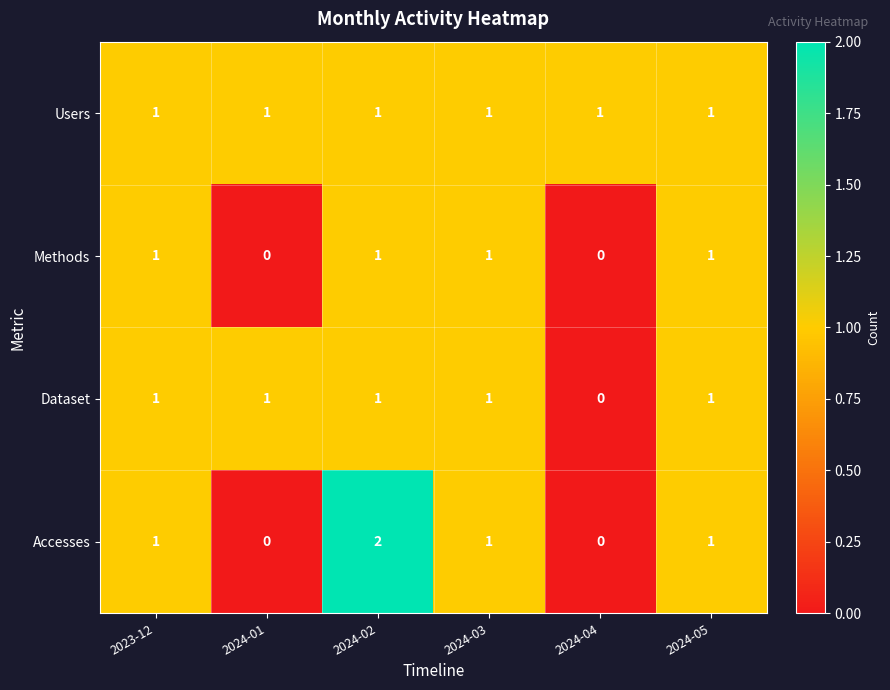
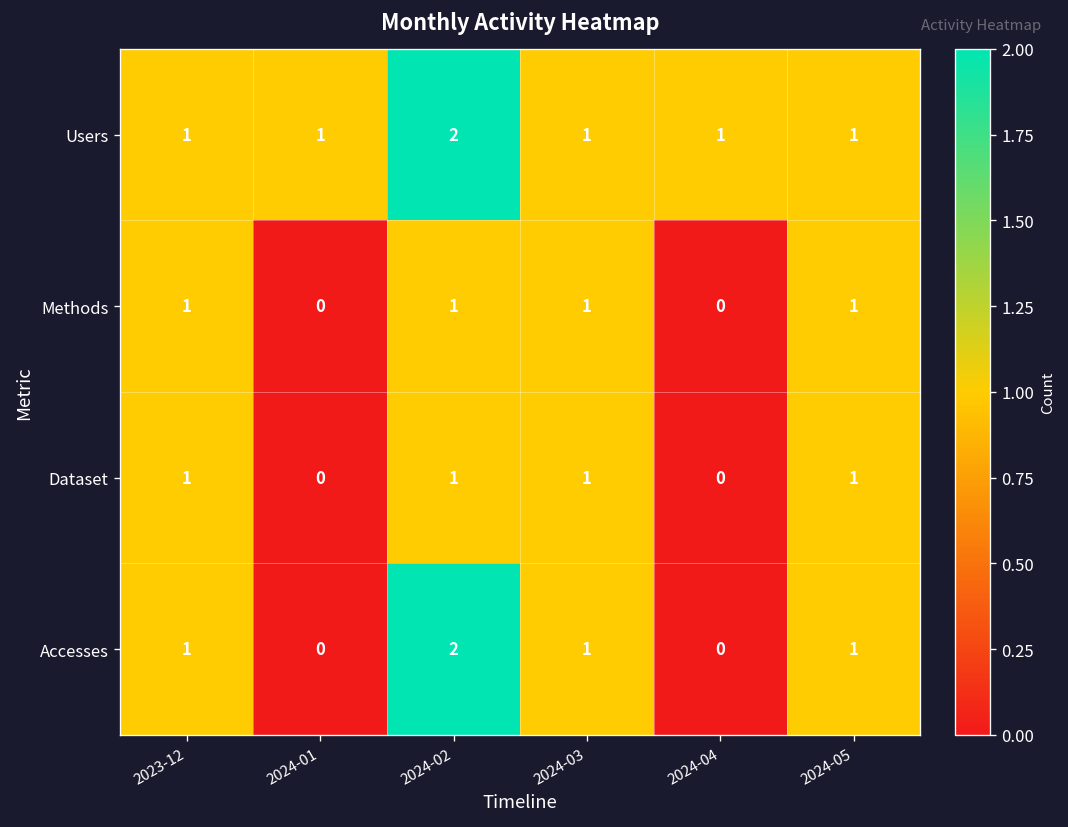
  {
    "Users": {
      "2023-12": 1,
      "2024-01": 1,
-     "2024-02": 1,
+     "2024-02": 2,
      "2024-03": 1,
      "2024-04": 1,
      "2024-05": 1
    },
    "Methods": {
      "2023-12": 1,
      "2024-01": 0,
      "2024-02": 1,
      "2024-03": 1,
      "2024-04": 0,
      "2024-05": 1
    },
    "Dataset": {
      "2023-12": 1,
-     "2024-01": 1,
+     "2024-01": 0,
      "2024-02": 1,
      "2024-03": 1,
      "2024-04": 0,
      "2024-05": 1
    },
    "Accesses": {
      "2023-12": 1,
      "2024-01": 0,
      "2024-02": 2,
      "2024-03": 1,
      "2024-04": 0,
      "2024-05": 1
    }
  }
